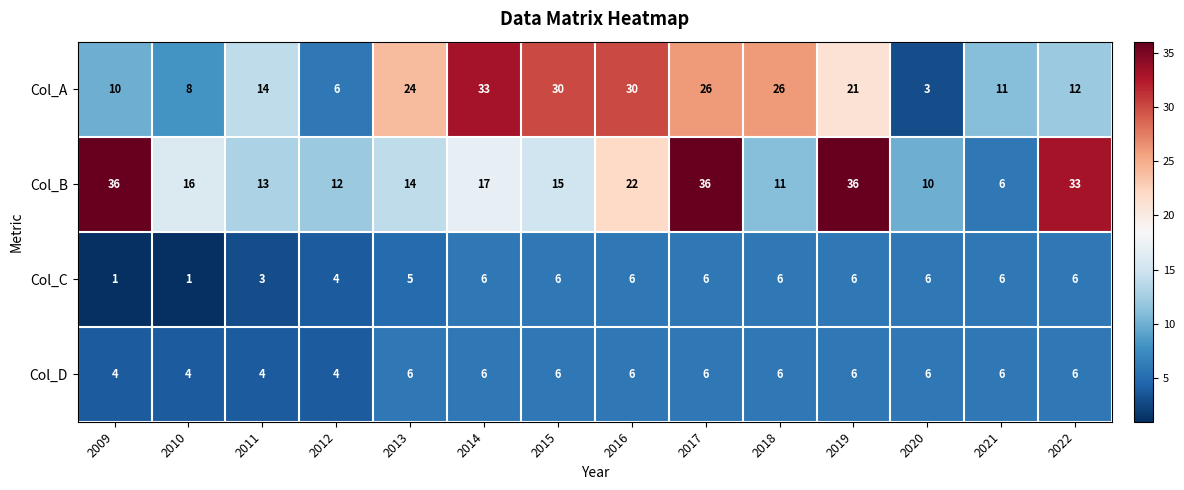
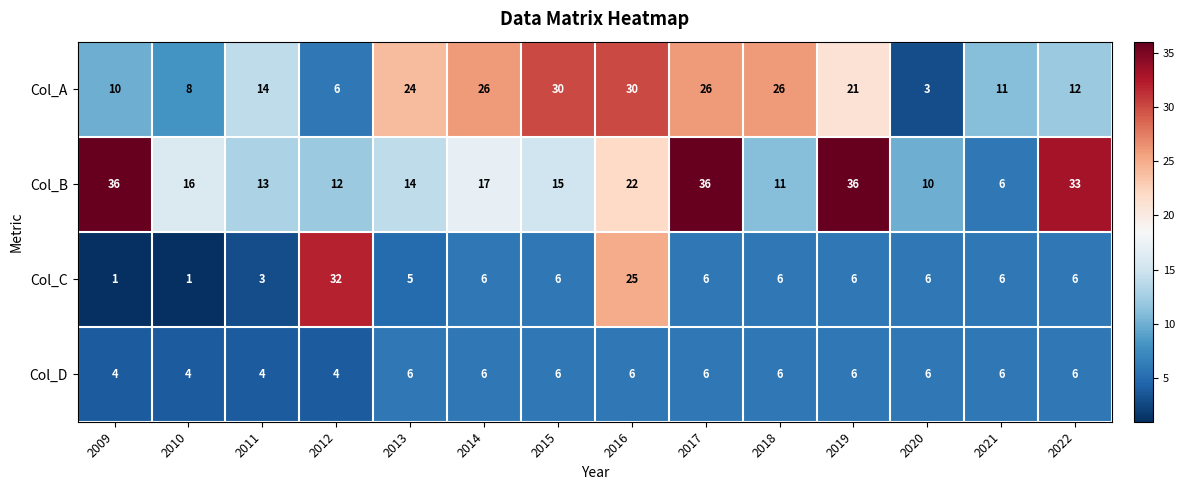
  {
    "Col_A": {
      "2009": 10,
      "2010": 8,
      "2011": 14,
      "2012": 6,
      "2013": 24,
-     "2014": 33,
+     "2014": 26,
      "2015": 30,
      "2016": 30,
      "2017": 26,
      "2018": 26,
      "2019": 21,
      "2020": 3,
      "2021": 11,
      "2022": 12
    },
    "Col_B": {
      "2009": 36,
      "2010": 16,
      "2011": 13,
      "2012": 12,
      "2013": 14,
      "2014": 17,
      "2015": 15,
      "2016": 22,
      "2017": 36,
      "2018": 11,
      "2019": 36,
      "2020": 10,
      "2021": 6,
      "2022": 33
    },
    "Col_C": {
      "2009": 1,
      "2010": 1,
      "2011": 3,
-     "2012": 4,
+     "2012": 32,
      "2013": 5,
      "2014": 6,
      "2015": 6,
-     "2016": 6,
+     "2016": 25,
      "2017": 6,
      "2018": 6,
      "2019": 6,
      "2020": 6,
      "2021": 6,
      "2022": 6
    },
    "Col_D": {
      "2009": 4,
      "2010": 4,
      "2011": 4,
      "2012": 4,
      "2013": 6,
      "2014": 6,
      "2015": 6,
      "2016": 6,
      "2017": 6,
      "2018": 6,
      "2019": 6,
      "2020": 6,
      "2021": 6,
      "2022": 6
    }
  }
